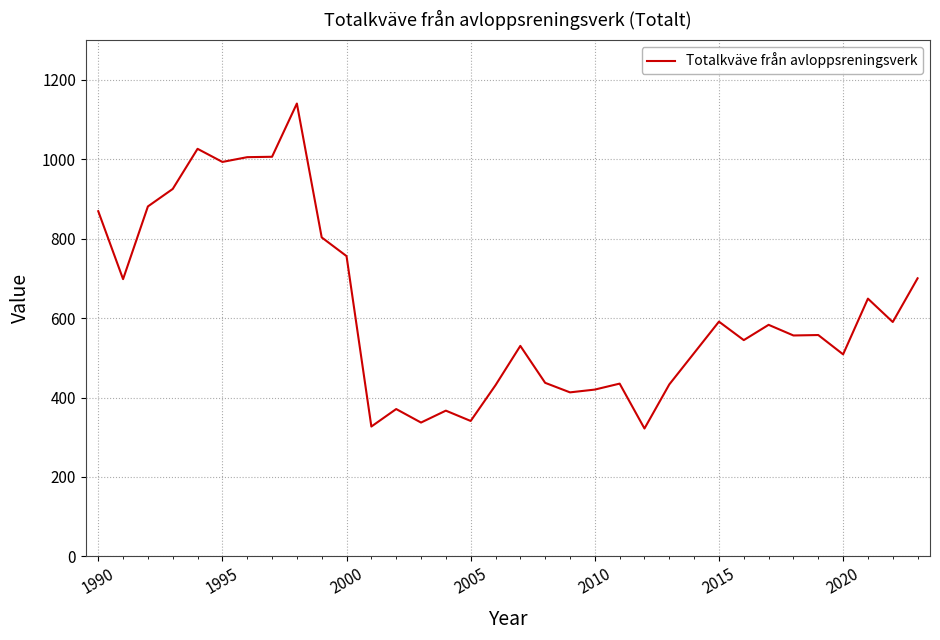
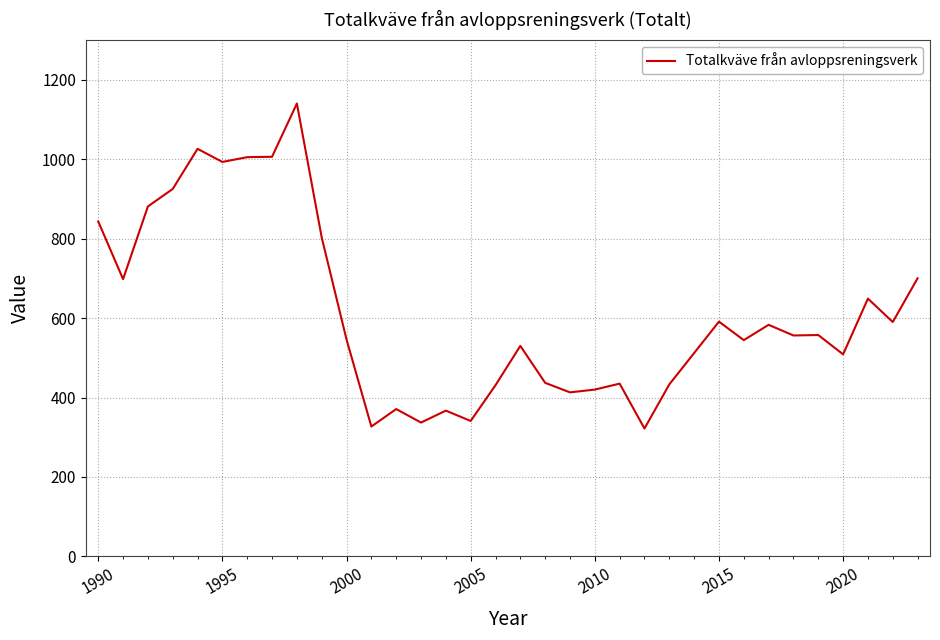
  {
-   "1990": 870,
+   "1990": 840,
    "1995": 990,
-   "2000": 760,
+   "2000": 550,
    "2005": 340,
    "2010": 420,
    "2015": 590,
    "2020": 510
  }
